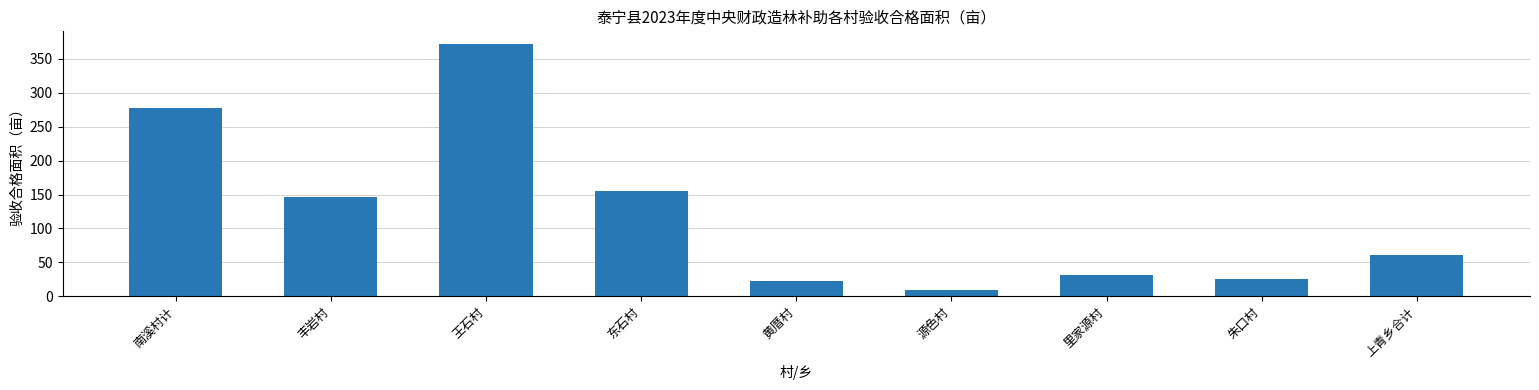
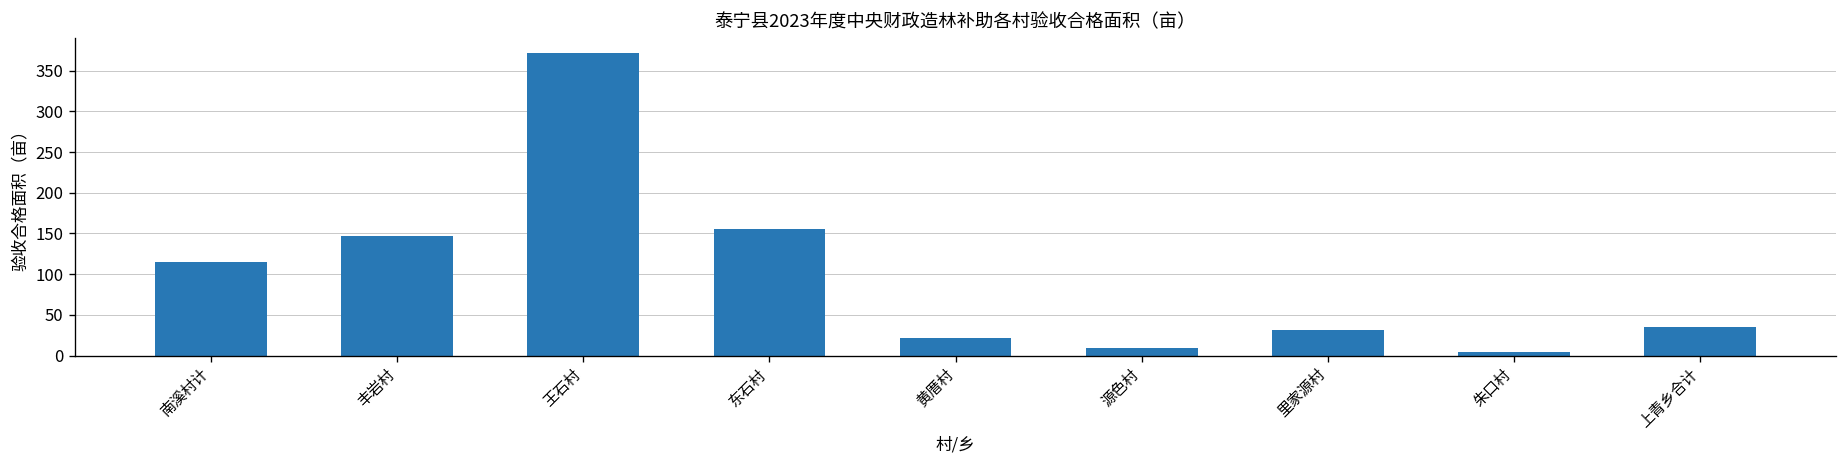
  {
-   "南溪村计": 280,
+   "南溪村计": 120,
    "丰岩村": 150,
    "王石村": 370,
    "东石村": 160,
    "黄厝村": 20,
    "源色村": 10,
    "里家源村": 30,
-   "朱口村": 30,
-   "上青乡合计": 60
+   "朱口村": 10,
+   "上青乡合计": 40
  }
